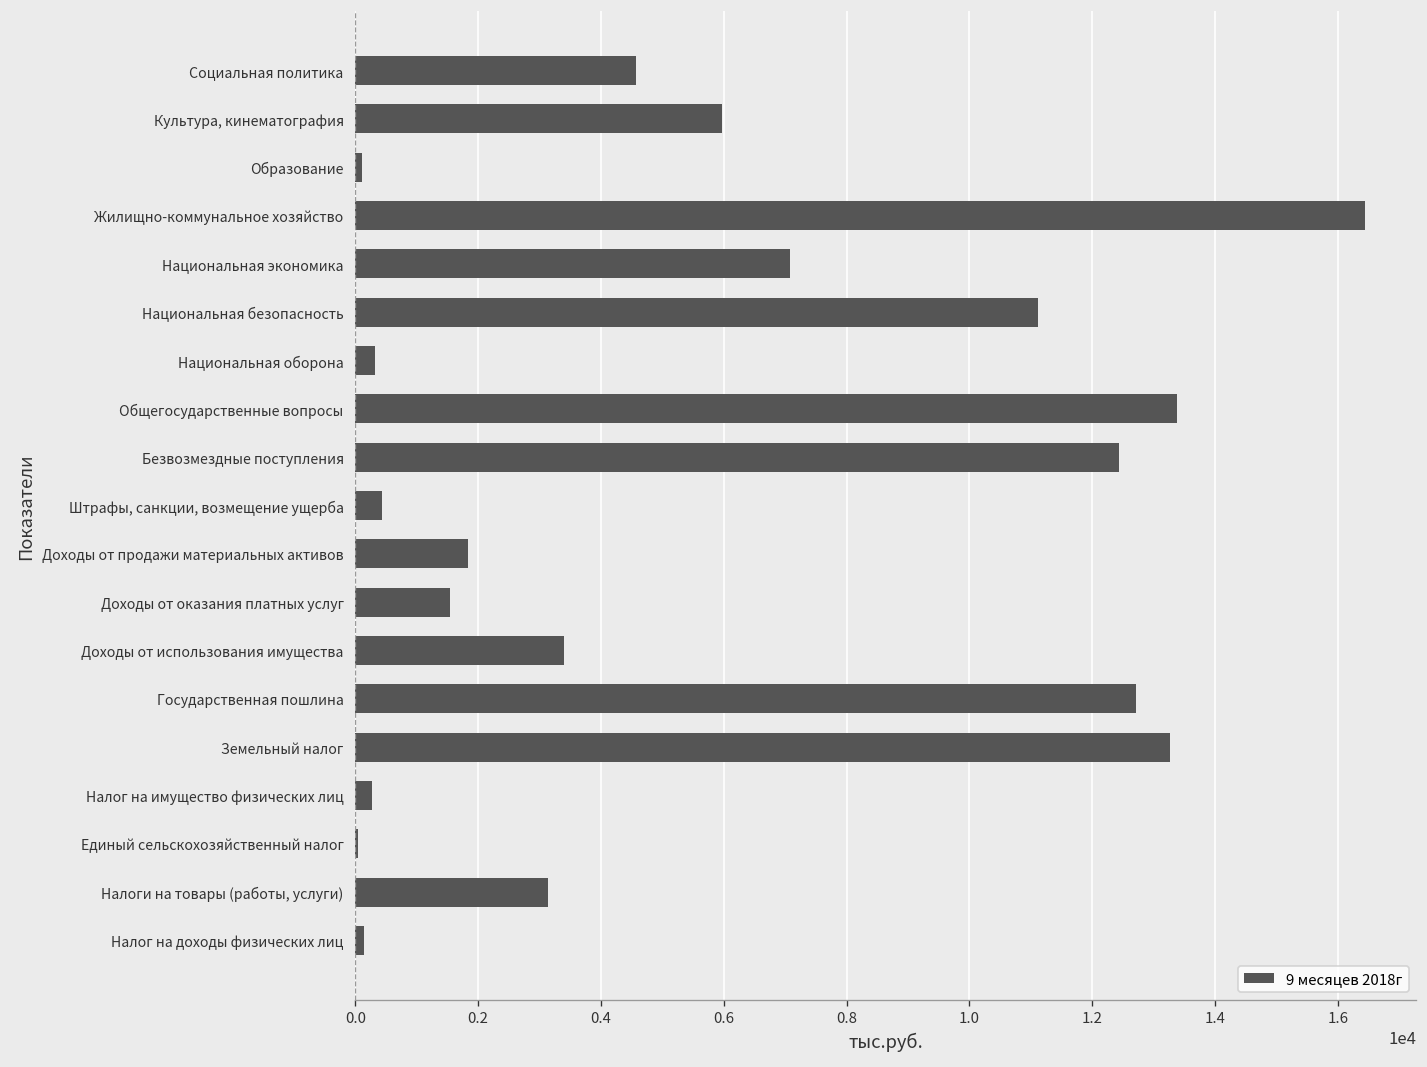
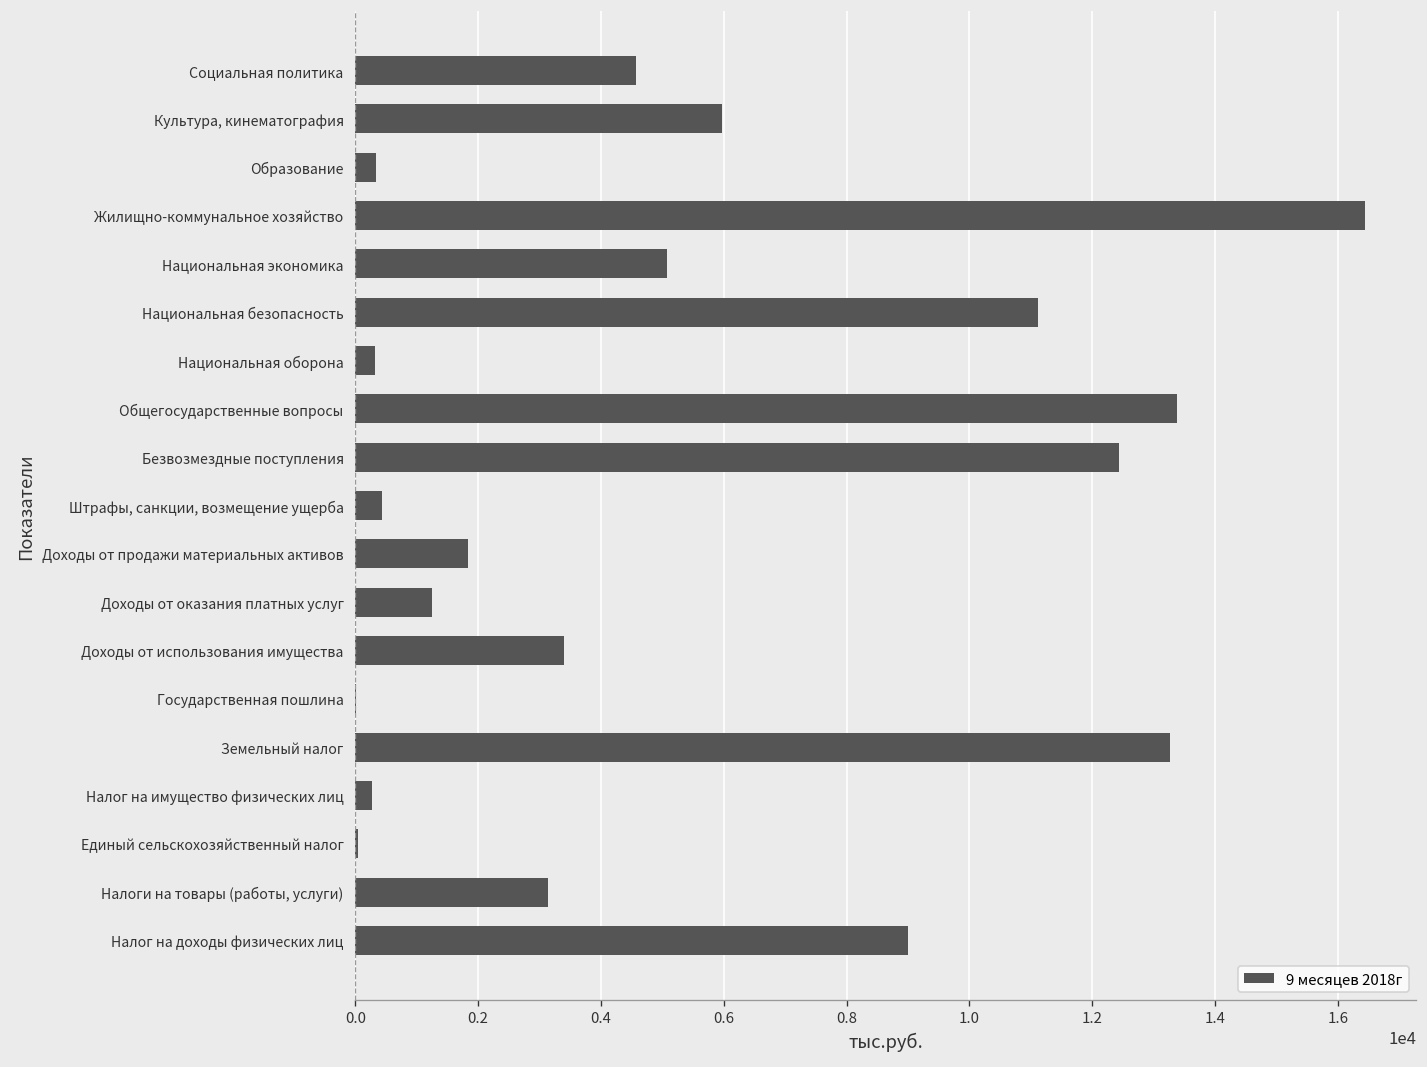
  {
    "Социальная политика": 4600,
    "Культура, кинематография": 6000,
-   "Образование": 100,
+   "Образование": 300,
    "Жилищно-коммунальное хозяйство": 16500,
-   "Национальная экономика": 7100,
+   "Национальная экономика": 5100,
    "Национальная безопасность": 11100,
    "Национальная оборона": 300,
    "Общегосударственные вопросы": 13400,
    "Безвозмездные поступления": 12400,
    "Штрафы, санкции, возмещение ущерба": 400,
    "Доходы от продажи материальных активов": 1800,
-   "Доходы от оказания платных услуг": 1500,
+   "Доходы от оказания платных услуг": 1300,
    "Доходы от использования имущества": 3400,
-   "Государственная пошлина": 12700,
+   "Государственная пошлина": 0,
    "Земельный налог": 13300,
    "Налог на имущество физических лиц": 300,
    "Налоги на товары (работы, услуги)": 3100,
-   "Налог на доходы физических лиц": 100
+   "Налог на доходы физических лиц": 9000
  }
